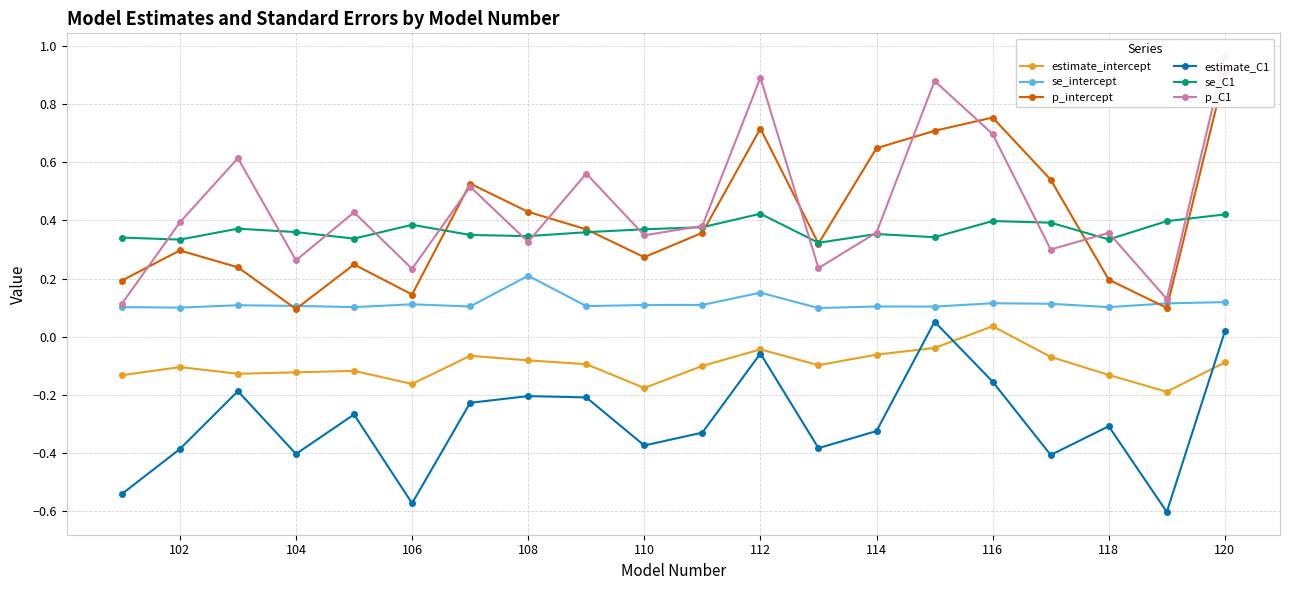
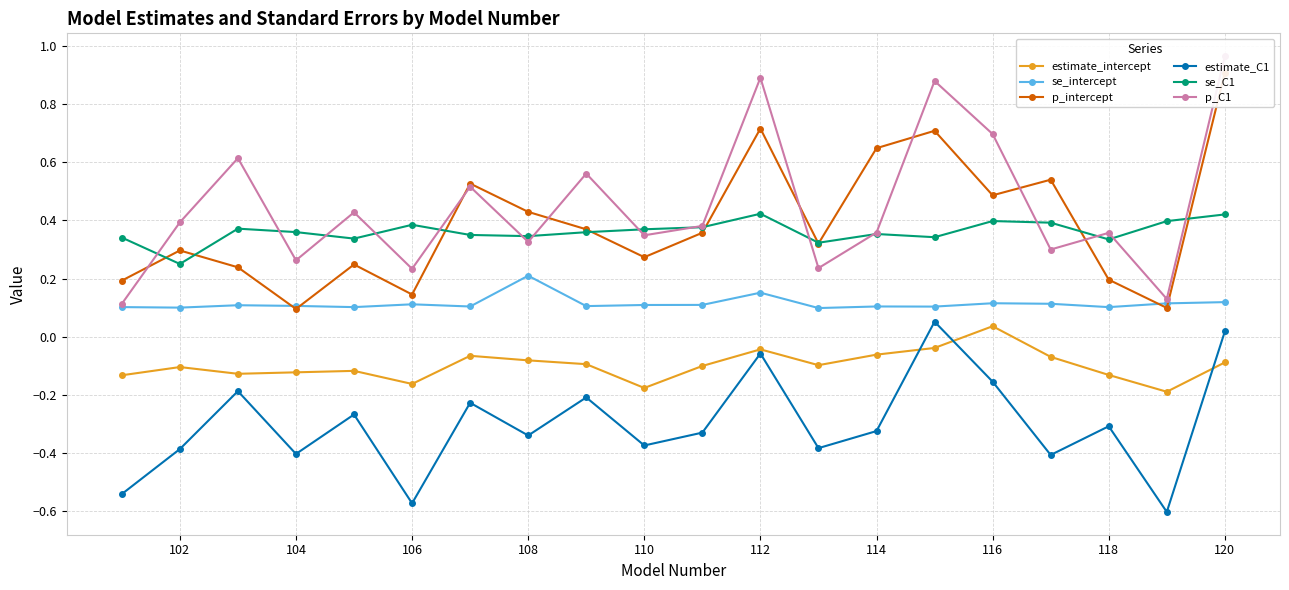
  {
    "estimate_intercept": {
      "102": -0.10,
      "104": -0.12,
      "106": -0.16,
      "108": -0.08,
      "110": -0.18,
      "112": -0.04,
      "114": -0.06,
      "116": 0.04,
      "118": -0.13,
      "120": -0.09
    },
    "se_intercept": {
      "102": 0.10,
      "104": 0.11,
      "106": 0.11,
      "108": 0.21,
      "110": 0.11,
      "112": 0.15,
      "114": 0.10,
      "116": 0.12,
      "118": 0.10,
      "120": 0.12
    },
    "p_intercept": {
      "102": 0.30,
      "104": 0.10,
      "106": 0.15,
      "108": 0.43,
      "110": 0.27,
      "112": 0.72,
      "114": 0.65,
-     "116": 0.75,
+     "116": 0.49,
      "118": 0.20
    },
    "estimate_C1": {
      "102": -0.39,
      "104": -0.40,
      "106": -0.57,
-     "108": -0.20,
+     "108": -0.34,
      "110": -0.37,
      "112": -0.06,
      "114": -0.32,
      "116": -0.15,
      "118": -0.31,
      "120": 0.02
    },
    "se_C1": {
-     "102": 0.33,
+     "102": 0.25,
      "104": 0.36,
      "106": 0.39,
      "108": 0.35,
      "110": 0.37,
      "112": 0.42,
      "116": 0.40,
      "118": 0.33,
      "120": 0.42
    },
    "p_C1": {
      "102": 0.39,
      "104": 0.26,
      "106": 0.23,
      "108": 0.33,
      "110": 0.35,
      "112": 0.89,
      "116": 0.70,
      "118": 0.36
    }
  }
